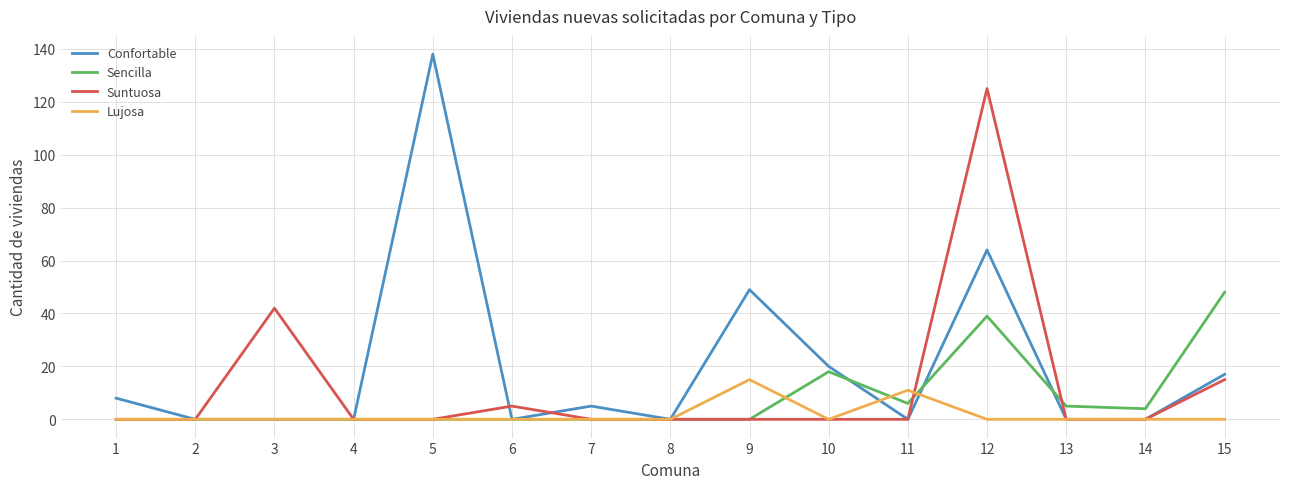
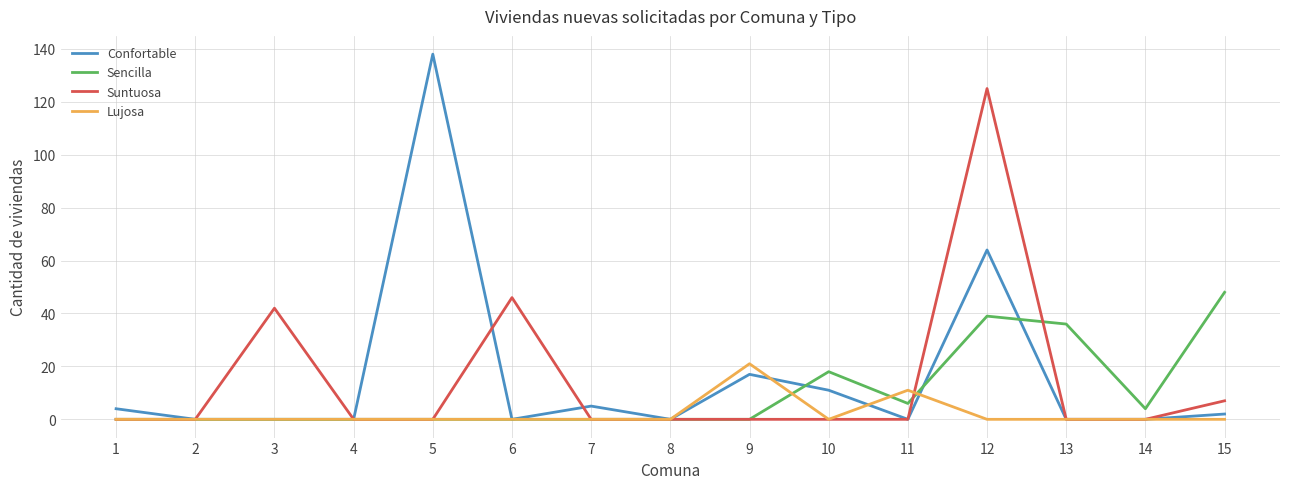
  {
    "Confortable": {
-     "1": 8,
+     "1": 4,
      "5": 138,
      "7": 5,
-     "9": 49,
-     "10": 20,
+     "9": 17,
+     "10": 11,
      "12": 64,
-     "15": 17
+     "15": 2
    },
    "Sencilla": {
      "10": 18,
      "11": 6,
      "12": 39,
-     "13": 5,
+     "13": 36,
      "14": 4,
      "15": 48
    },
    "Suntuosa": {
      "3": 42,
-     "6": 5,
+     "6": 46,
      "12": 125,
-     "15": 15
+     "15": 7
    },
    "Lujosa": {
-     "9": 15,
+     "9": 21,
      "11": 11,
      "12": 0,
      "15": 0
    }
  }
